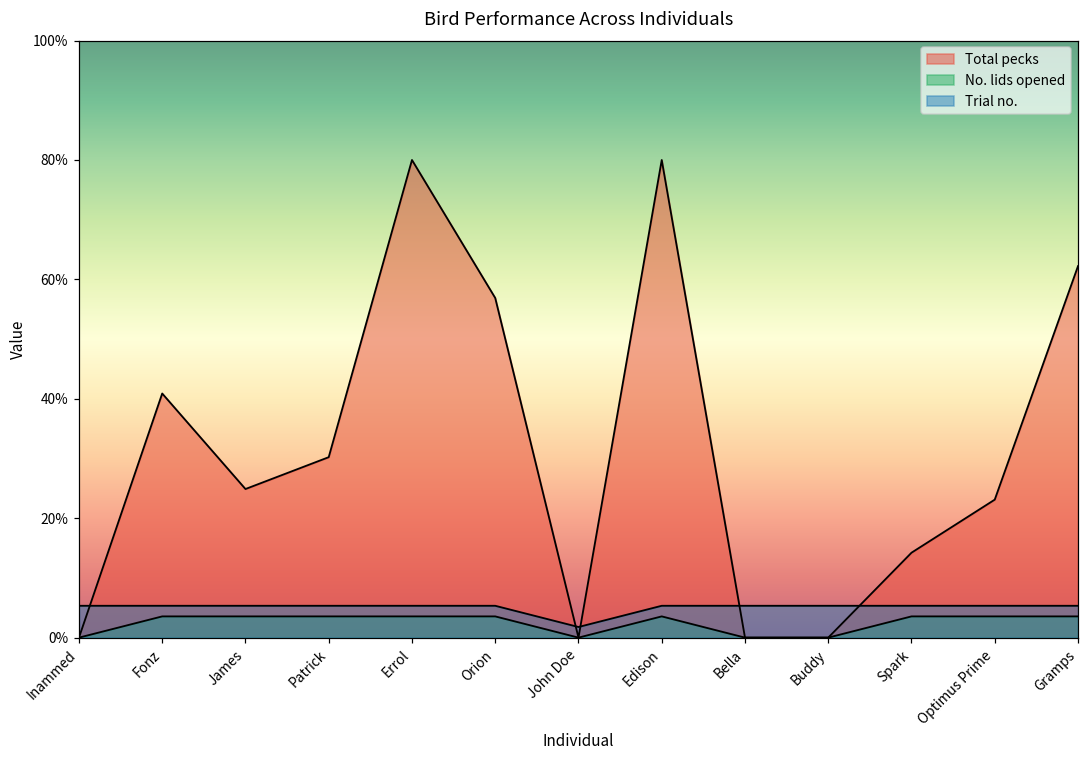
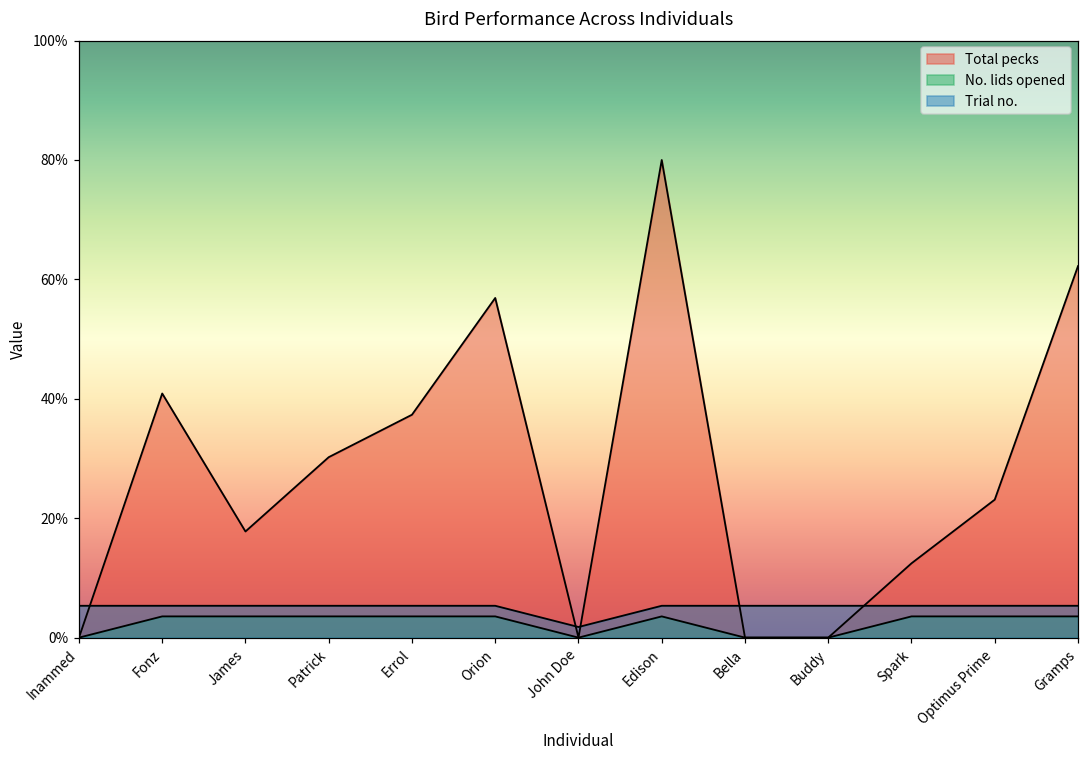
  {
    "Total pecks": {
      "Fonz": "41%",
-     "James": "25%",
+     "James": "18%",
      "Patrick": "30%",
-     "Errol": "80%",
+     "Errol": "37%",
      "Orion": "57%",
      "Edison": "80%",
-     "Spark": "14%",
+     "Spark": "12%",
      "Optimus Prime": "23%",
      "Gramps": "62%"
    },
    "No. lids opened": {
      "Fonz": "4%",
      "James": "4%",
      "Patrick": "4%",
      "Errol": "4%",
      "Orion": "4%",
      "Edison": "4%",
      "Spark": "4%",
      "Optimus Prime": "4%",
      "Gramps": "4%"
    },
    "Trial no.": {
      "Inammed": "5%",
      "Fonz": "5%",
      "James": "5%",
      "Patrick": "5%",
      "Errol": "5%",
      "Orion": "5%",
      "John Doe": "2%",
      "Edison": "5%",
      "Bella": "5%",
      "Buddy": "5%",
      "Spark": "5%",
      "Optimus Prime": "5%",
      "Gramps": "5%"
    }
  }
